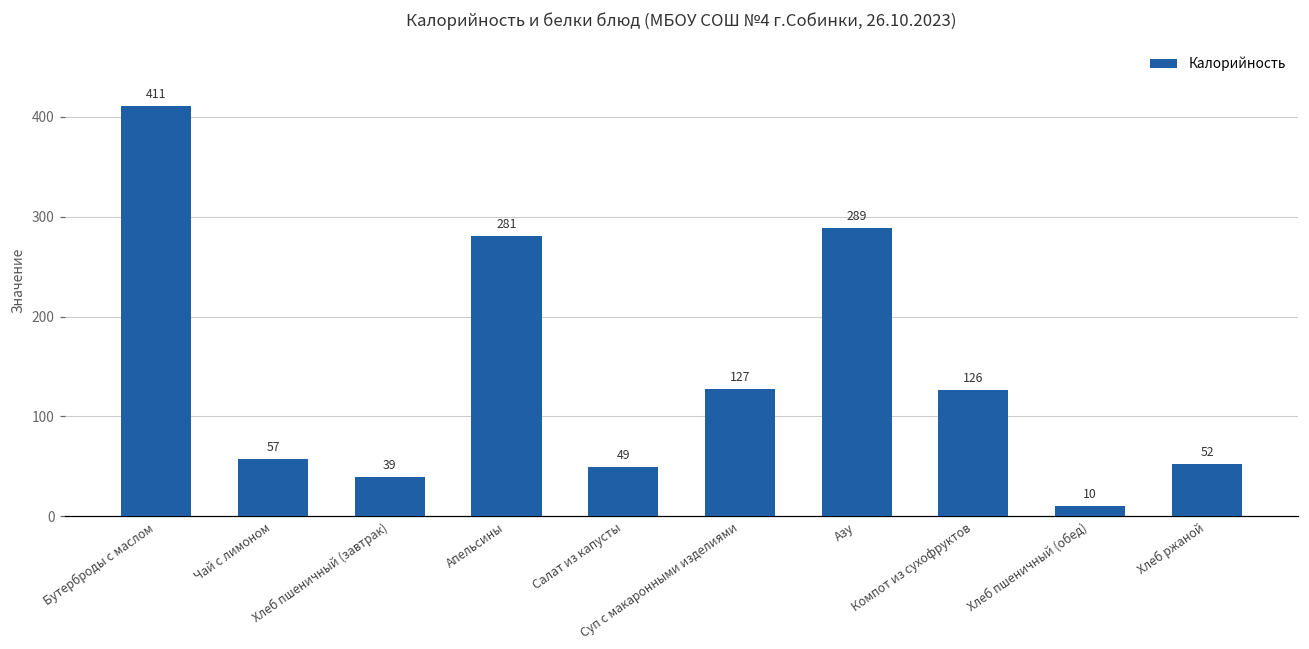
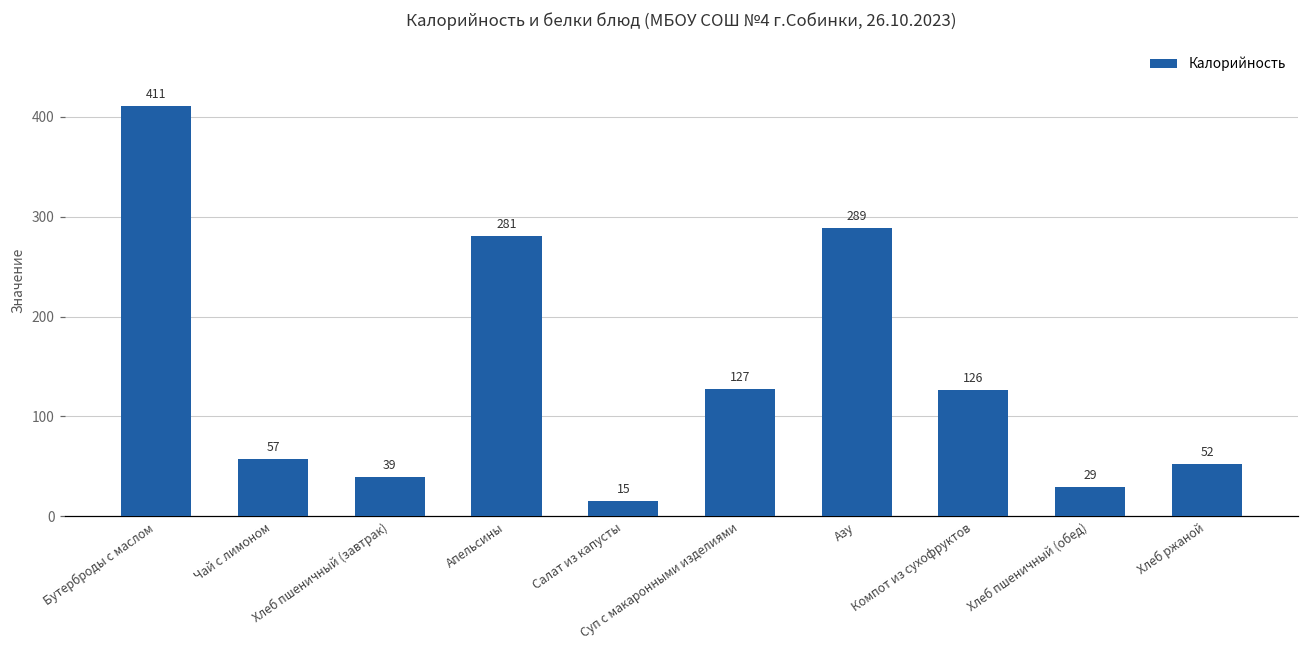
  {
    "Бутерброды с маслом": 411,
    "Чай с лимоном": 57,
    "Хлеб пшеничный (завтрак)": 39,
    "Апельсины": 281,
-   "Салат из капусты": 49,
+   "Салат из капусты": 15,
    "Суп с макаронными изделиями": 127,
    "Азу": 289,
    "Компот из сухофруктов": 126,
-   "Хлеб пшеничный (обед)": 10,
+   "Хлеб пшеничный (обед)": 29,
    "Хлеб ржаной": 52
  }
